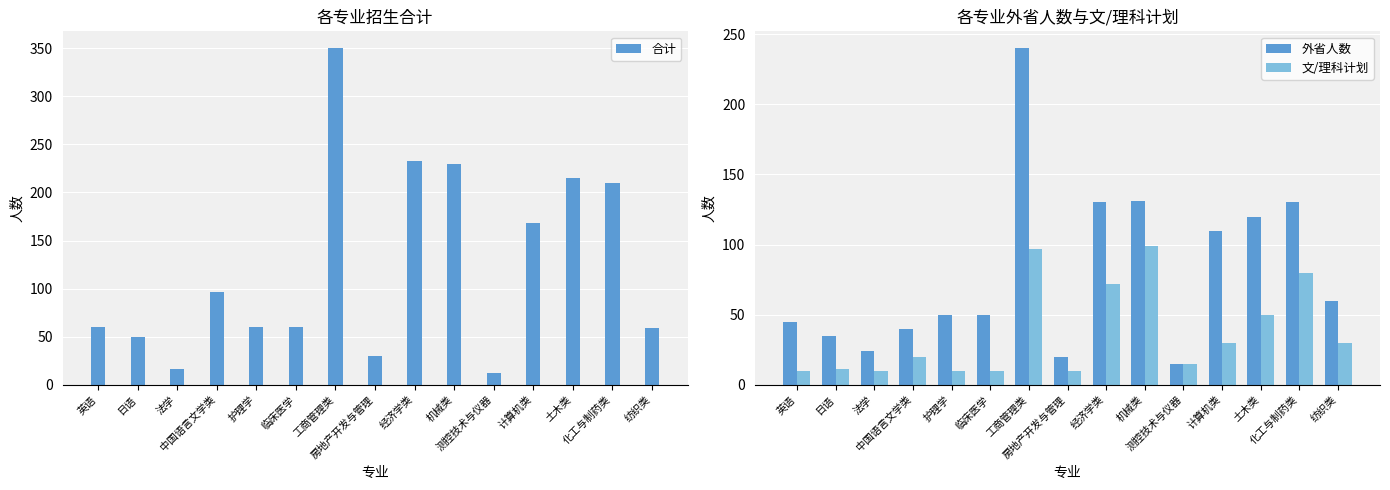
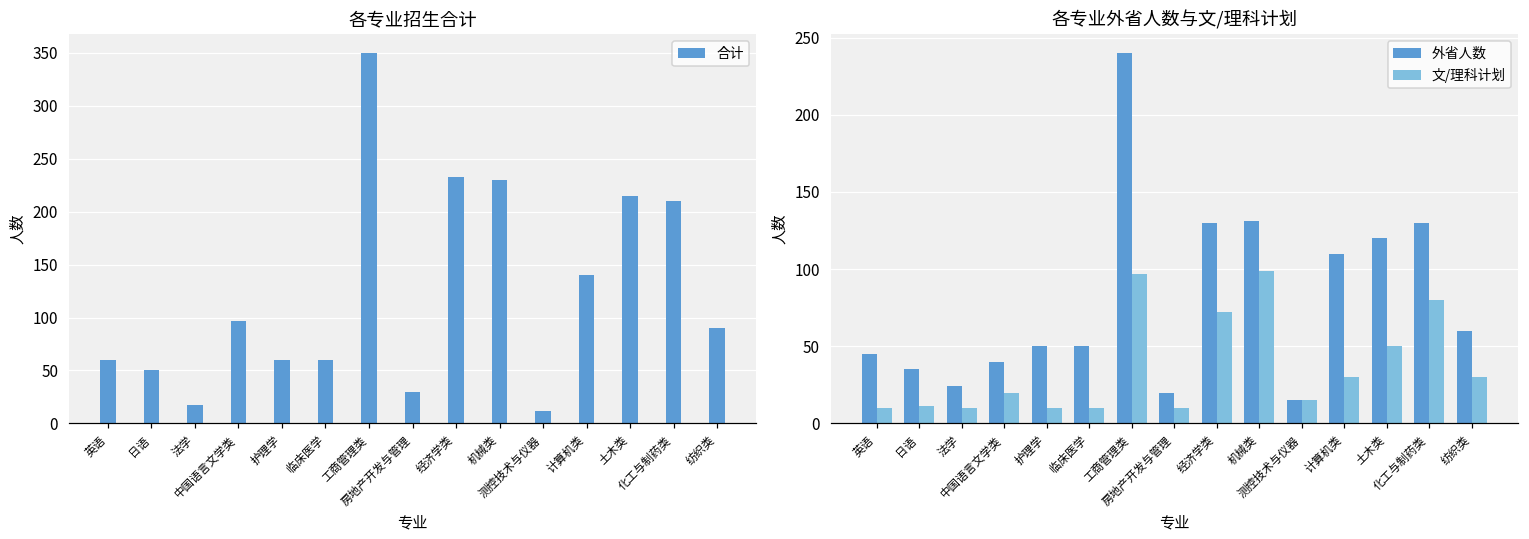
  {
    "各专业招生合计": {
      "英语": 60,
      "日语": 50,
      "法学": 20,
      "中国语言文学类": 100,
      "护理学": 60,
      "临床医学": 60,
      "工商管理类": 350,
      "房地产开发与管理": 30,
      "经济学类": 230,
      "机械类": 230,
      "测控技术与仪器": 10,
-     "计算机类": 170,
+     "计算机类": 140,
      "土木类": 220,
      "化工与制药类": 210,
-     "纺织类": 60
+     "纺织类": 90
    }
  }
